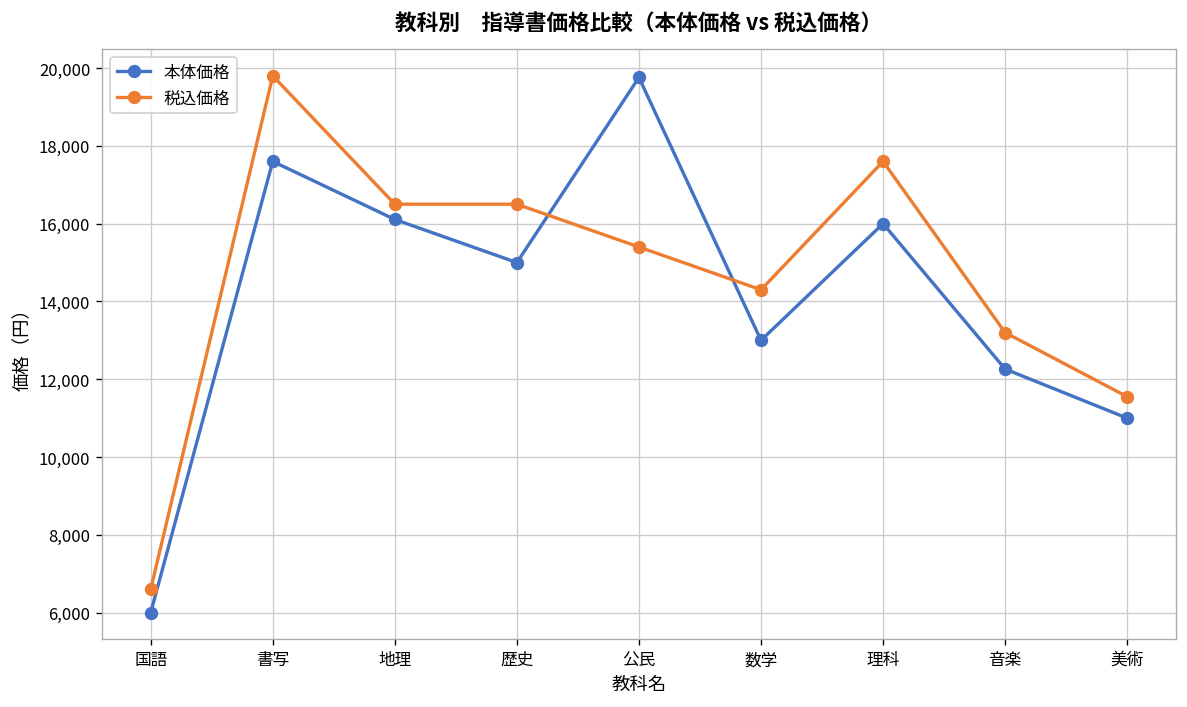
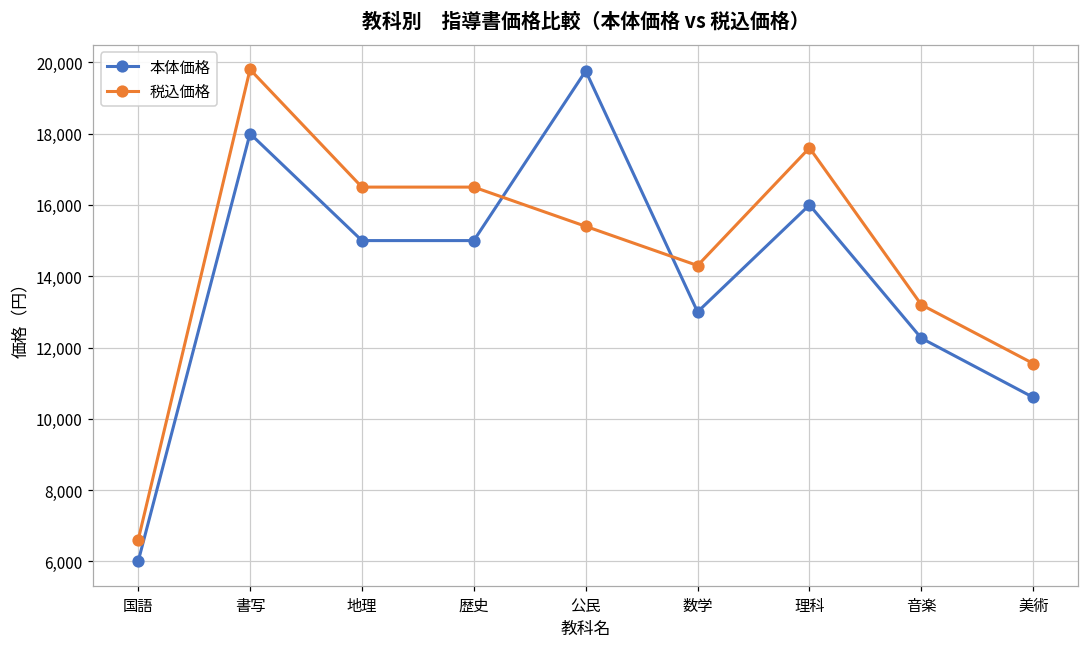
  {
    "本体価格": {
      "国語": "6,000",
-     "書写": "17,600",
-     "地理": "16,100",
+     "書写": "18,000",
+     "地理": "15,000",
      "歴史": "15,000",
      "公民": "19,800",
      "数学": "13,000",
      "理科": "16,000",
      "音楽": "12,300",
-     "美術": "11,000"
+     "美術": "10,600"
    },
    "税込価格": {
      "国語": "6,600",
      "書写": "19,800",
      "地理": "16,500",
      "歴史": "16,500",
      "公民": "15,400",
      "数学": "14,300",
      "理科": "17,600",
      "音楽": "13,200",
      "美術": "11,600"
    }
  }
